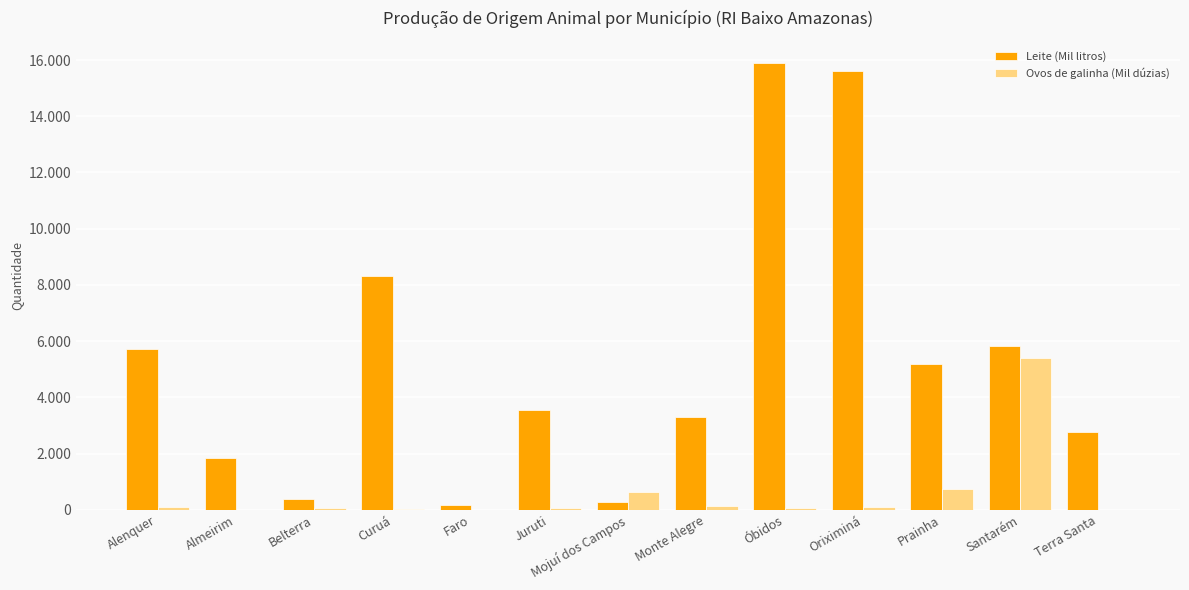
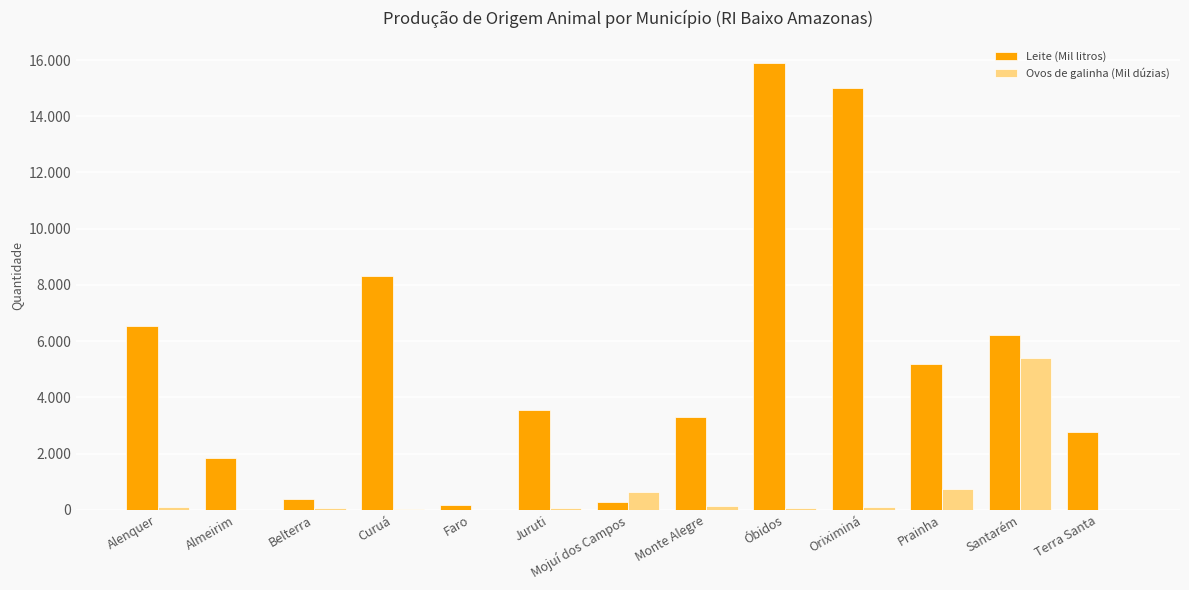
  {
    "Leite (Mil litros)": {
-     "Alenquer": 5.7,
+     "Alenquer": 6.5,
      "Almeirim": 1.8,
      "Belterra": 0.4,
      "Curuá": 8.3,
      "Faro": 0.2,
      "Juruti": 3.5,
      "Mojuí dos Campos": 0.3,
      "Monte Alegre": 3.3,
      "Óbidos": 15.9,
-     "Oriximiná": 15.6,
+     "Oriximiná": 15.0,
      "Prainha": 5.2,
-     "Santarém": 5.8,
+     "Santarém": 6.2,
      "Terra Santa": 2.8
    },
    "Ovos de galinha (Mil dúzias)": {
      "Alenquer": 0.1,
      "Mojuí dos Campos": 0.6,
      "Monte Alegre": 0.1,
      "Oriximiná": 0.1,
      "Prainha": 0.7,
      "Santarém": 5.4
    }
  }
